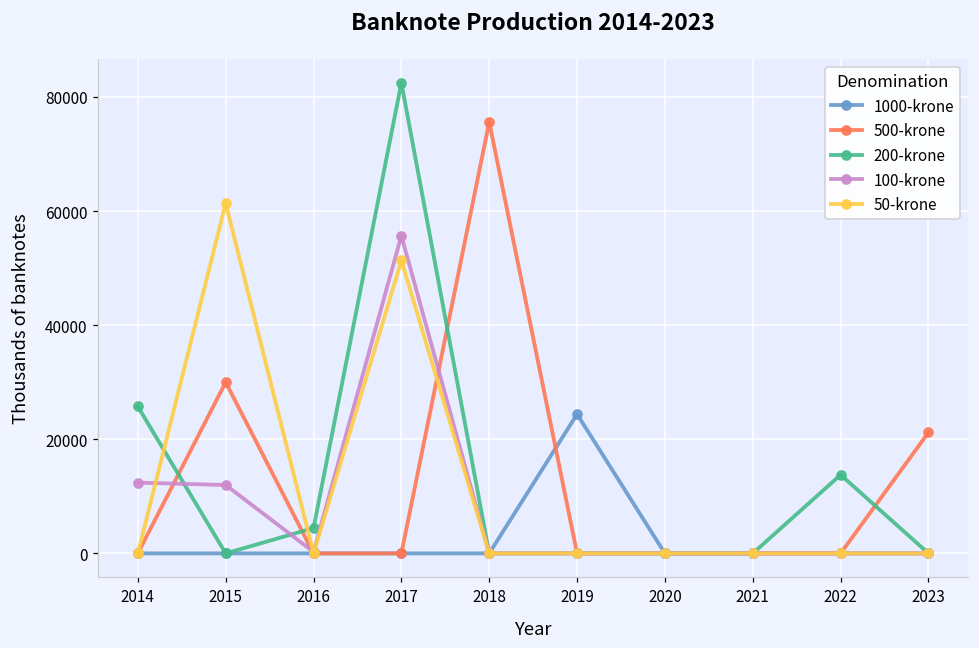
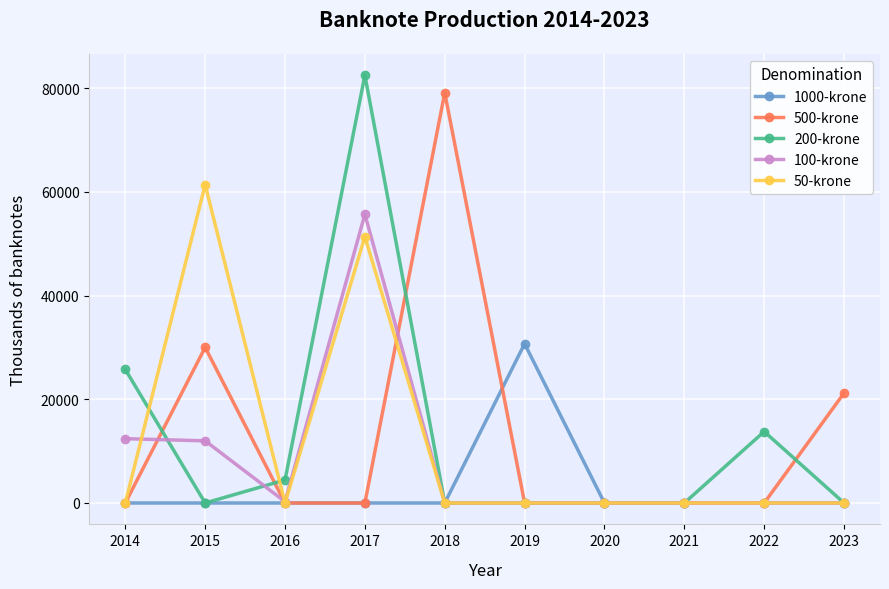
  {
    "1000-krone": {
-     "2019": 24000
+     "2019": 31000
    },
    "500-krone": {
      "2015": 30000,
-     "2018": 76000,
+     "2018": 79000,
      "2023": 21000
    },
    "200-krone": {
      "2014": 26000,
      "2016": 4000,
      "2017": 82000,
      "2022": 14000
    },
    "100-krone": {
      "2014": 12000,
      "2015": 12000,
      "2017": 56000
    },
    "50-krone": {
      "2015": 61000,
      "2017": 51000
    }
  }
